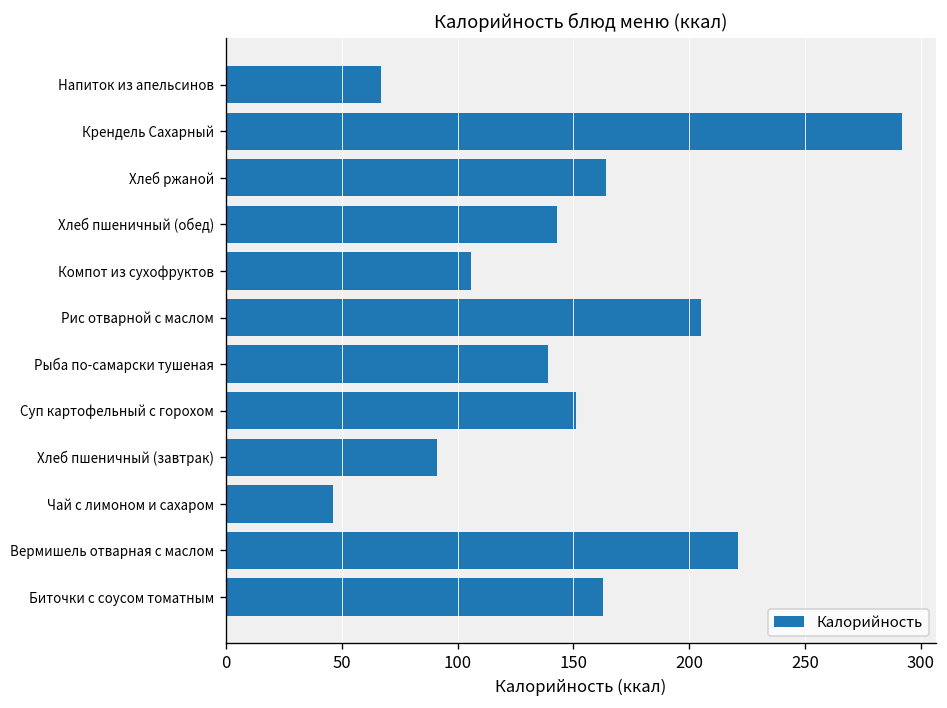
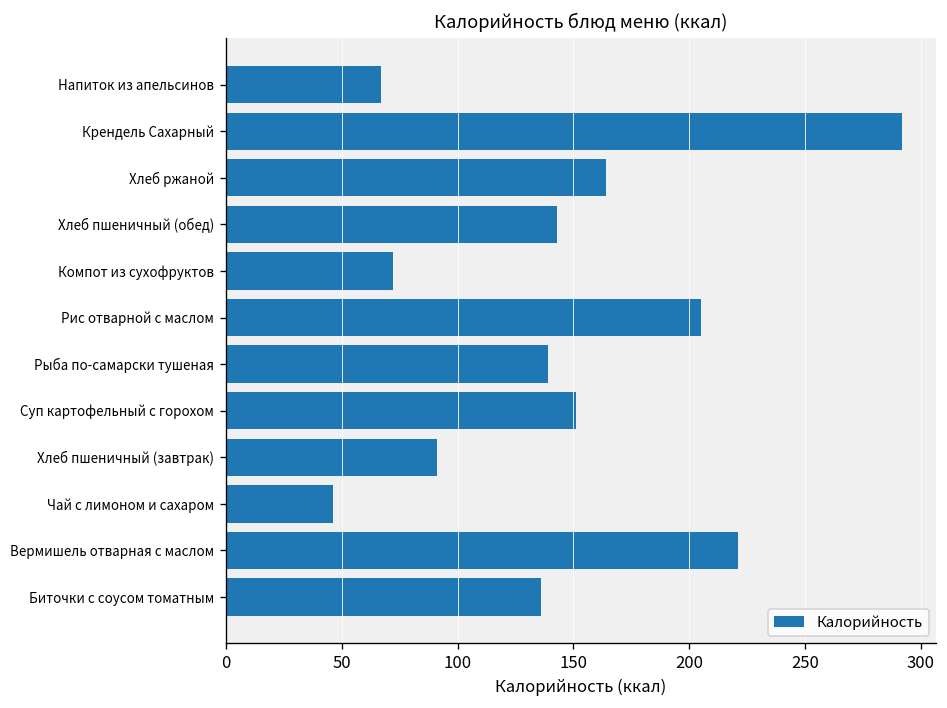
  {
    "Напиток из апельсинов": 67,
    "Крендель Сахарный": 292,
    "Хлеб ржаной": 164,
    "Хлеб пшеничный (обед)": 143,
-   "Компот из сухофруктов": 106,
+   "Компот из сухофруктов": 72,
    "Рис отварной с маслом": 205,
    "Рыба по-самарски тушеная": 139,
    "Суп картофельный с горохом": 151,
    "Хлеб пшеничный (завтрак)": 91,
    "Чай с лимоном и сахаром": 46,
    "Вермишель отварная с маслом": 221,
-   "Биточки с соусом томатным": 163
+   "Биточки с соусом томатным": 136
  }
